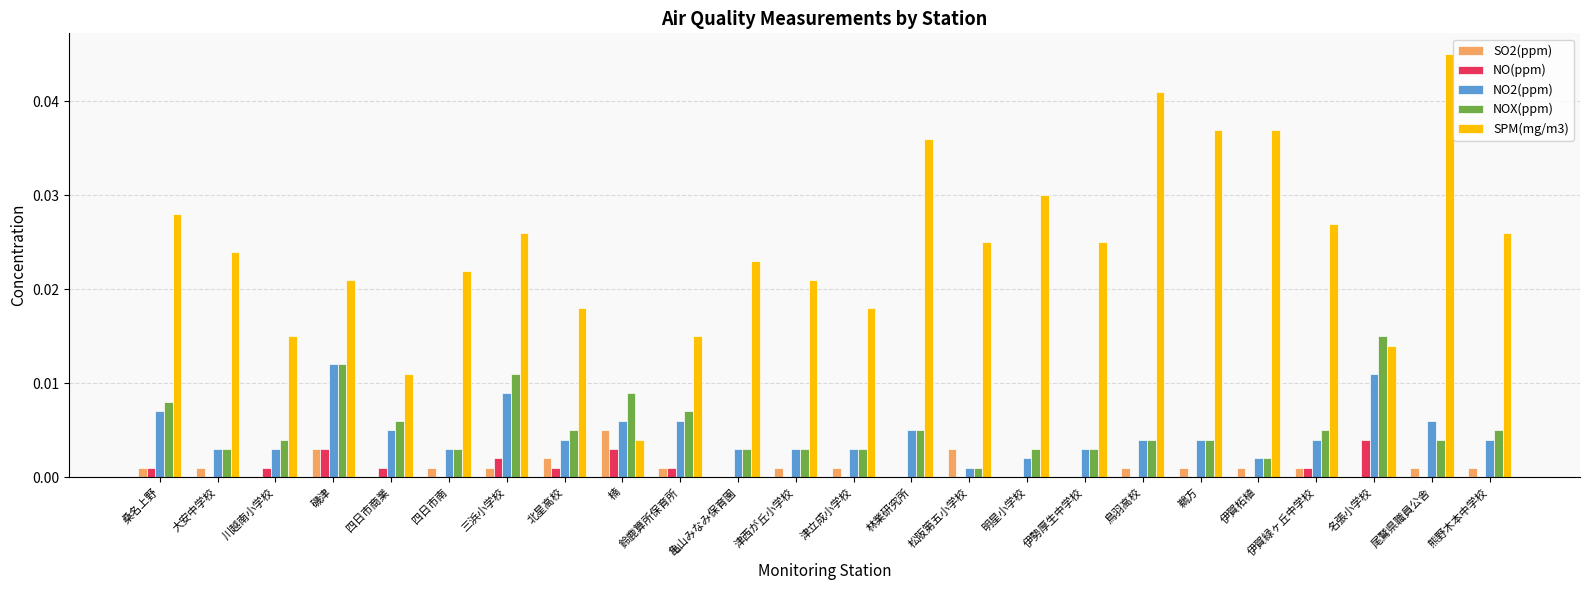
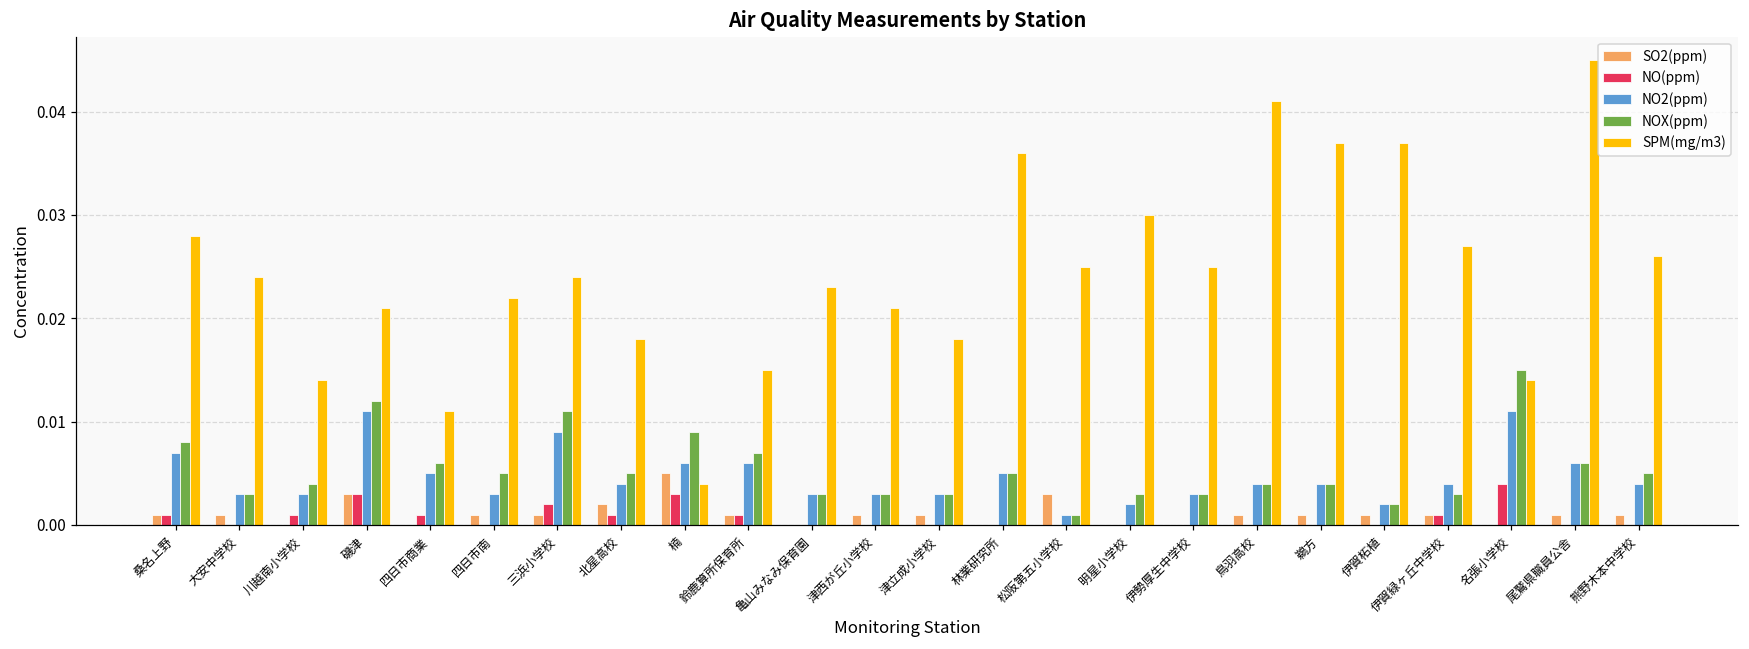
  {
    "SO2(ppm)": {
      "桑名上野": 0.001,
      "大安中学校": 0.001,
      "川越南小学校": 0.000,
      "磯津": 0.003,
      "四日市商業": 0.000,
      "四日市南": 0.001,
      "三浜小学校": 0.001,
      "北星高校": 0.002,
      "楠": 0.005,
      "鈴鹿算所保育所": 0.001,
      "亀山みなみ保育園": 0.000,
      "津西が丘小学校": 0.001,
      "津立成小学校": 0.001,
      "林業研究所": 0.000,
      "松阪第五小学校": 0.003,
      "明星小学校": 0.000,
      "伊勢厚生中学校": 0.000,
      "鳥羽高校": 0.001,
      "鵜方": 0.001,
      "伊賀柘植": 0.001,
      "伊賀緑ヶ丘中学校": 0.001,
      "名張小学校": 0.000,
      "尾鷲県職員公舎": 0.001,
      "熊野木本中学校": 0.001
    },
    "NO(ppm)": {
      "桑名上野": 0.001,
      "大安中学校": 0.000,
      "川越南小学校": 0.001,
      "磯津": 0.003,
      "四日市商業": 0.001,
      "四日市南": 0.000,
      "三浜小学校": 0.002,
      "北星高校": 0.001,
      "楠": 0.003,
      "鈴鹿算所保育所": 0.001,
      "亀山みなみ保育園": 0.000,
      "津西が丘小学校": 0.000,
      "津立成小学校": 0.000,
      "林業研究所": 0.000,
      "松阪第五小学校": 0.000,
      "明星小学校": 0.000,
      "伊勢厚生中学校": 0.000,
      "鳥羽高校": 0.000,
      "鵜方": 0.000,
      "伊賀柘植": 0.000,
      "伊賀緑ヶ丘中学校": 0.001,
      "名張小学校": 0.004,
      "尾鷲県職員公舎": 0.000,
      "熊野木本中学校": 0.000
    },
    "NO2(ppm)": {
      "桑名上野": 0.007,
      "大安中学校": 0.003,
      "川越南小学校": 0.003,
-     "磯津": 0.012,
+     "磯津": 0.011,
      "四日市商業": 0.005,
      "四日市南": 0.003,
      "三浜小学校": 0.009,
      "北星高校": 0.004,
      "楠": 0.006,
      "鈴鹿算所保育所": 0.006,
      "亀山みなみ保育園": 0.003,
      "津西が丘小学校": 0.003,
      "津立成小学校": 0.003,
      "林業研究所": 0.005,
      "松阪第五小学校": 0.001,
      "明星小学校": 0.002,
      "伊勢厚生中学校": 0.003,
      "鳥羽高校": 0.004,
      "鵜方": 0.004,
      "伊賀柘植": 0.002,
      "伊賀緑ヶ丘中学校": 0.004,
      "名張小学校": 0.011,
      "尾鷲県職員公舎": 0.006,
      "熊野木本中学校": 0.004
    },
    "NOX(ppm)": {
      "桑名上野": 0.008,
      "大安中学校": 0.003,
      "川越南小学校": 0.004,
      "磯津": 0.012,
      "四日市商業": 0.006,
-     "四日市南": 0.003,
+     "四日市南": 0.005,
      "三浜小学校": 0.011,
      "北星高校": 0.005,
      "楠": 0.009,
      "鈴鹿算所保育所": 0.007,
      "亀山みなみ保育園": 0.003,
      "津西が丘小学校": 0.003,
      "津立成小学校": 0.003,
      "林業研究所": 0.005,
      "松阪第五小学校": 0.001,
      "明星小学校": 0.003,
      "伊勢厚生中学校": 0.003,
      "鳥羽高校": 0.004,
      "鵜方": 0.004,
      "伊賀柘植": 0.002,
-     "伊賀緑ヶ丘中学校": 0.005,
+     "伊賀緑ヶ丘中学校": 0.003,
      "名張小学校": 0.015,
-     "尾鷲県職員公舎": 0.004,
+     "尾鷲県職員公舎": 0.006,
      "熊野木本中学校": 0.005
    },
    "SPM(mg/m3)": {
      "桑名上野": 0.028,
      "大安中学校": 0.024,
-     "川越南小学校": 0.015,
+     "川越南小学校": 0.014,
      "磯津": 0.021,
      "四日市商業": 0.011,
      "四日市南": 0.022,
-     "三浜小学校": 0.026,
+     "三浜小学校": 0.024,
      "北星高校": 0.018,
      "楠": 0.004,
      "鈴鹿算所保育所": 0.015,
      "亀山みなみ保育園": 0.023,
      "津西が丘小学校": 0.021,
      "津立成小学校": 0.018,
      "林業研究所": 0.036,
      "松阪第五小学校": 0.025,
      "明星小学校": 0.030,
      "伊勢厚生中学校": 0.025,
      "鳥羽高校": 0.041,
      "鵜方": 0.037,
      "伊賀柘植": 0.037,
      "伊賀緑ヶ丘中学校": 0.027,
      "名張小学校": 0.014,
      "尾鷲県職員公舎": 0.045,
      "熊野木本中学校": 0.026
    }
  }
